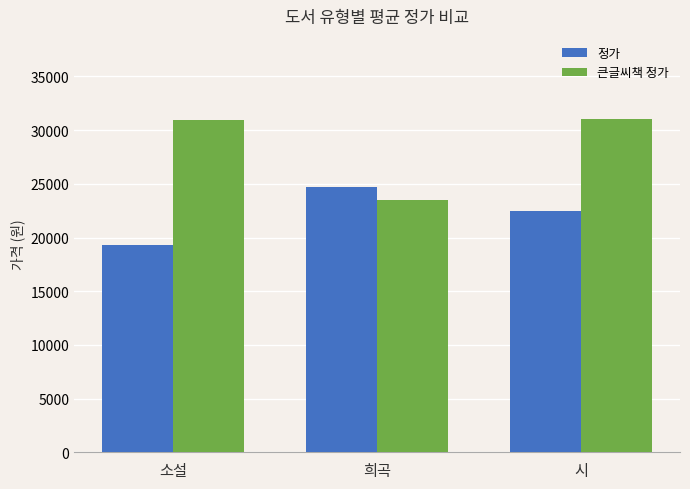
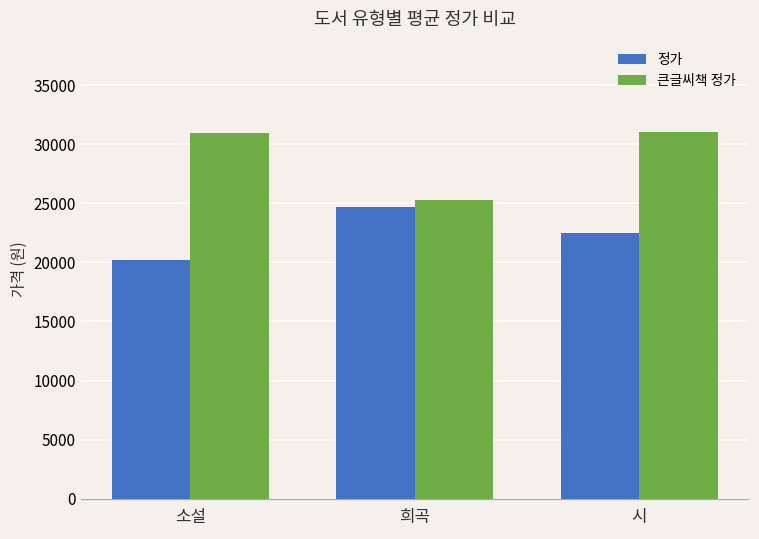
  {
    "정가": {
-     "소설": 19300,
+     "소설": 20200,
      "희곡": 24700,
      "시": 22500
    },
    "큰글씨책 정가": {
      "소설": 30900,
-     "희곡": 23500,
+     "희곡": 25300,
      "시": 31000
    }
  }
